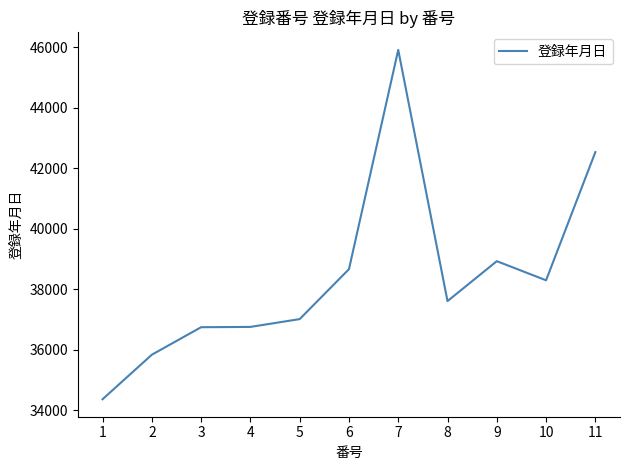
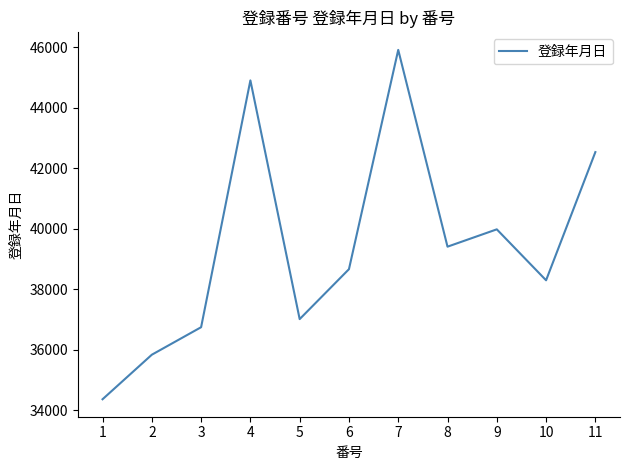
  {
    "1": 34400,
    "2": 35800,
    "3": 36700,
-   "4": 36700,
+   "4": 44900,
    "5": 37000,
    "6": 38700,
    "7": 45900,
-   "8": 37600,
-   "9": 38900,
+   "8": 39400,
+   "9": 40000,
    "10": 38300,
    "11": 42500
  }
